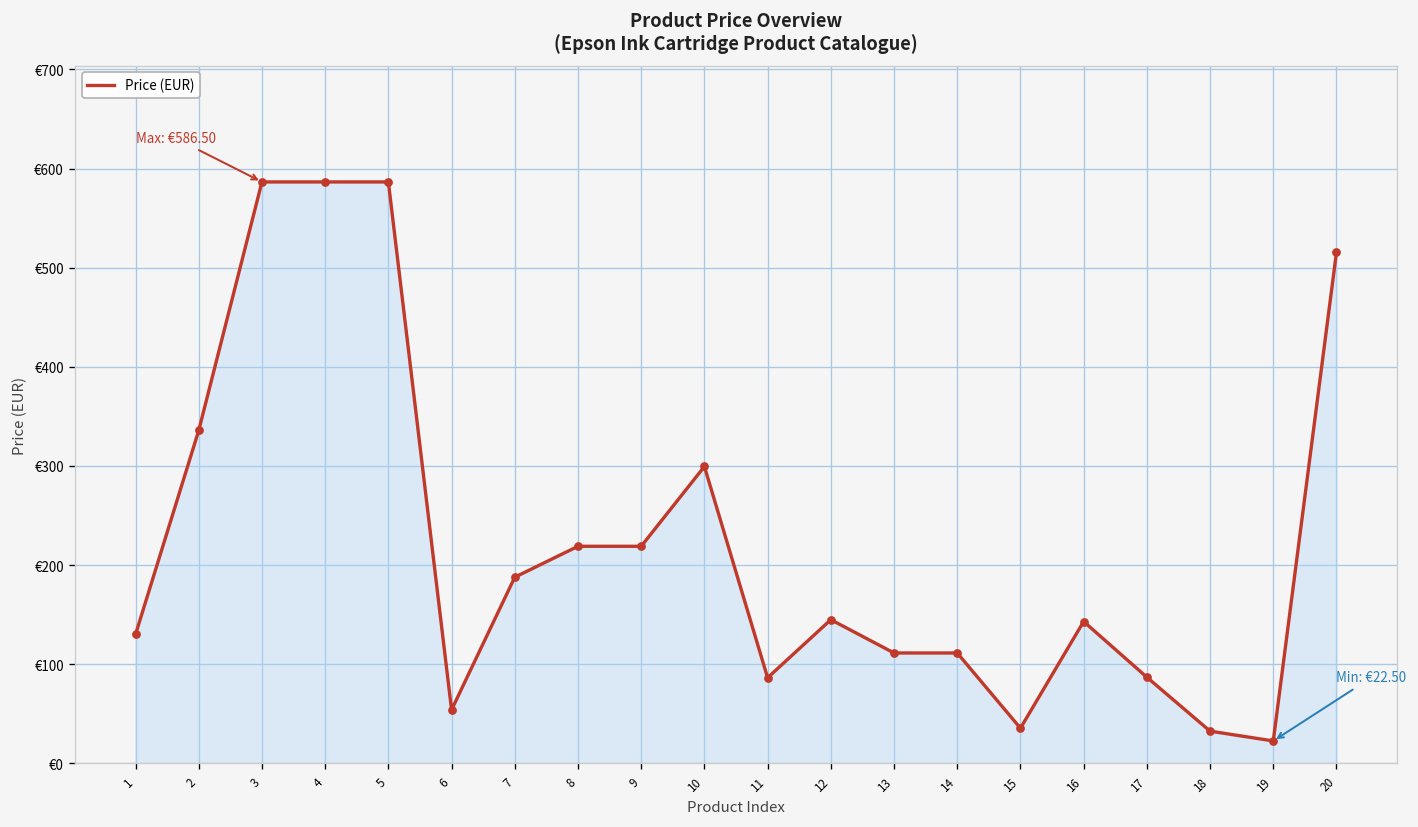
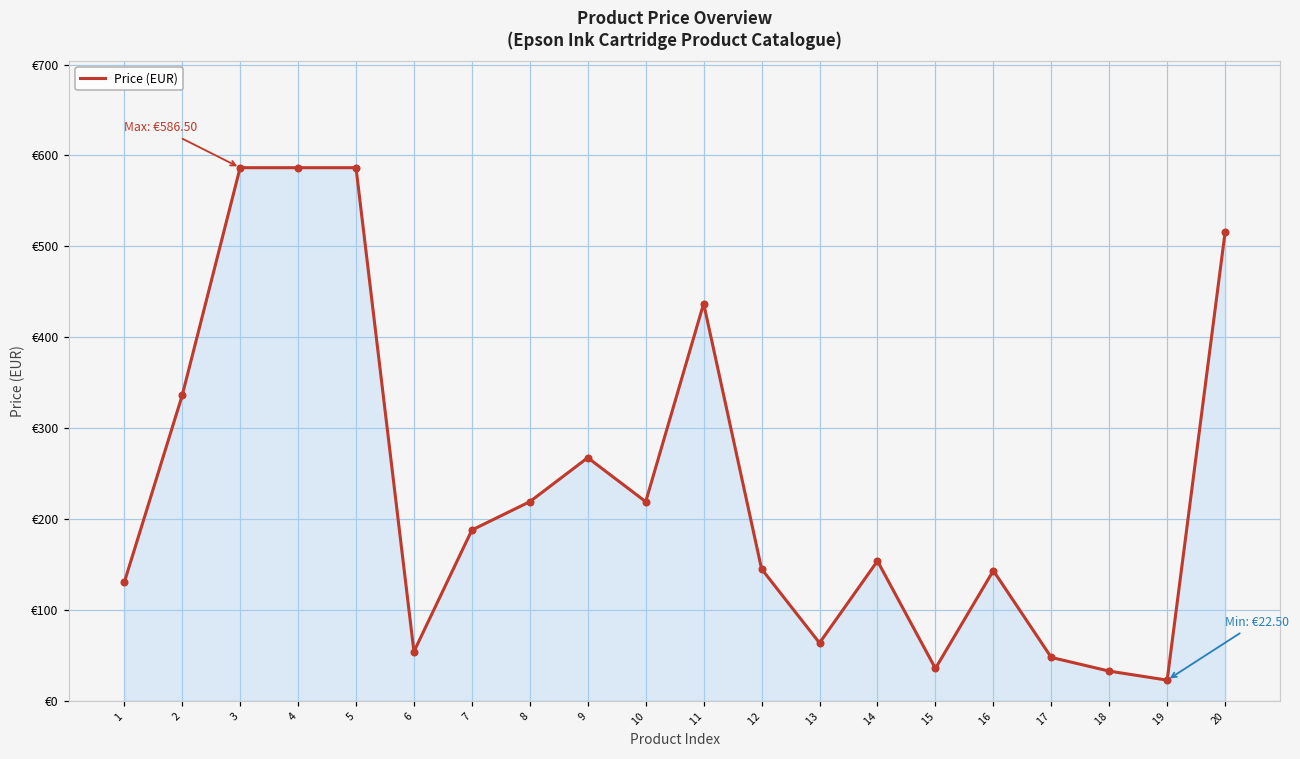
  {
    "1": "€130",
    "2": "€340",
    "4": "€590",
    "5": "€590",
    "6": "€50",
    "7": "€190",
    "8": "€220",
-   "9": "€220",
-   "10": "€300",
-   "11": "€90",
+   "9": "€270",
+   "10": "€220",
+   "11": "€440",
    "12": "€140",
-   "13": "€110",
-   "14": "€110",
+   "13": "€60",
+   "14": "€150",
    "15": "€40",
    "16": "€140",
-   "17": "€90",
+   "17": "€50",
    "18": "€30",
    "20": "€520"
  }
